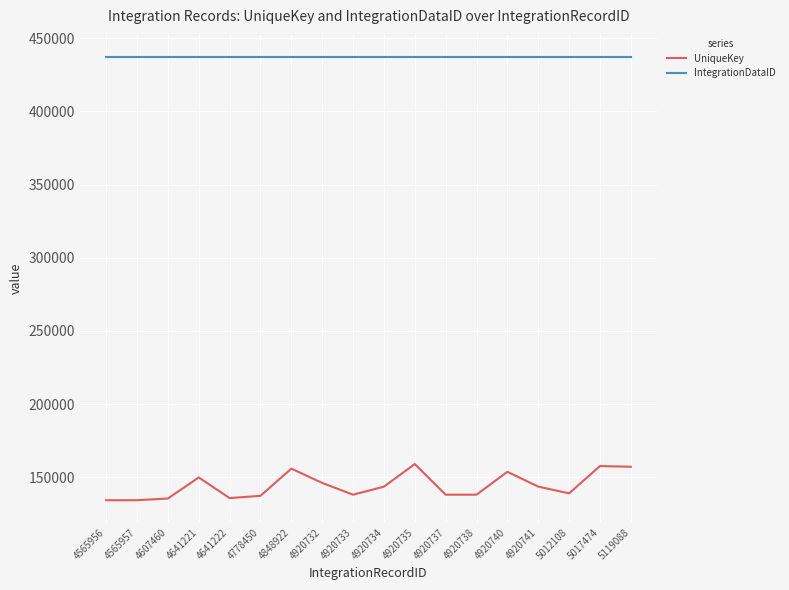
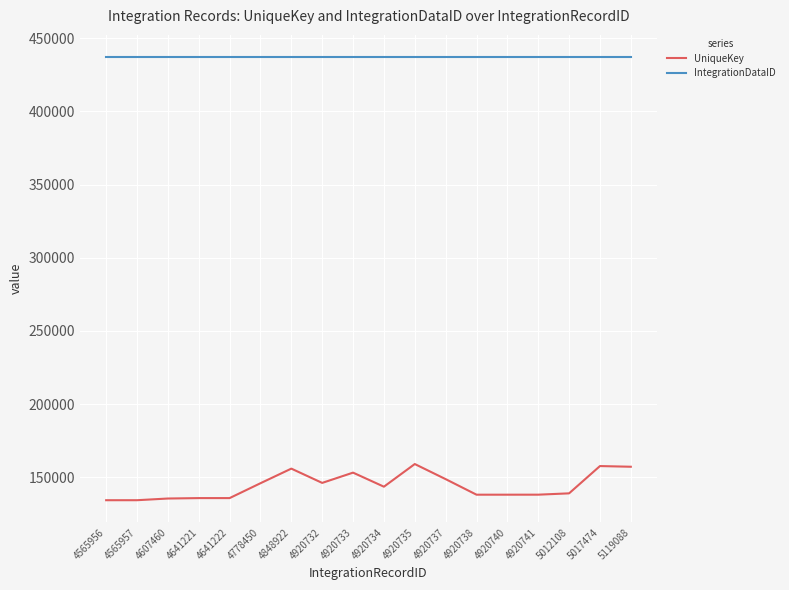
  {
    "UniqueKey": {
      "4565956": 134000,
      "4565957": 134000,
      "4607460": 136000,
-     "4641221": 150000,
+     "4641221": 136000,
      "4641222": 136000,
-     "4778450": 137000,
+     "4778450": 146000,
      "4848922": 156000,
      "4920732": 146000,
-     "4920733": 138000,
+     "4920733": 153000,
      "4920734": 144000,
      "4920735": 159000,
-     "4920737": 138000,
+     "4920737": 149000,
      "4920738": 138000,
-     "4920740": 154000,
-     "4920741": 144000,
+     "4920740": 138000,
+     "4920741": 138000,
      "5012108": 139000,
      "5017474": 158000,
      "5119088": 157000
    },
    "IntegrationDataID": {
      "4565956": 437000,
      "4565957": 437000,
      "4607460": 437000,
      "4641221": 437000,
      "4641222": 437000,
      "4778450": 437000,
      "4848922": 437000,
      "4920732": 437000,
      "4920733": 437000,
      "4920734": 437000,
      "4920735": 437000,
      "4920737": 437000,
      "4920738": 437000,
      "4920740": 437000,
      "4920741": 437000,
      "5012108": 437000,
      "5017474": 437000,
      "5119088": 437000
    }
  }
